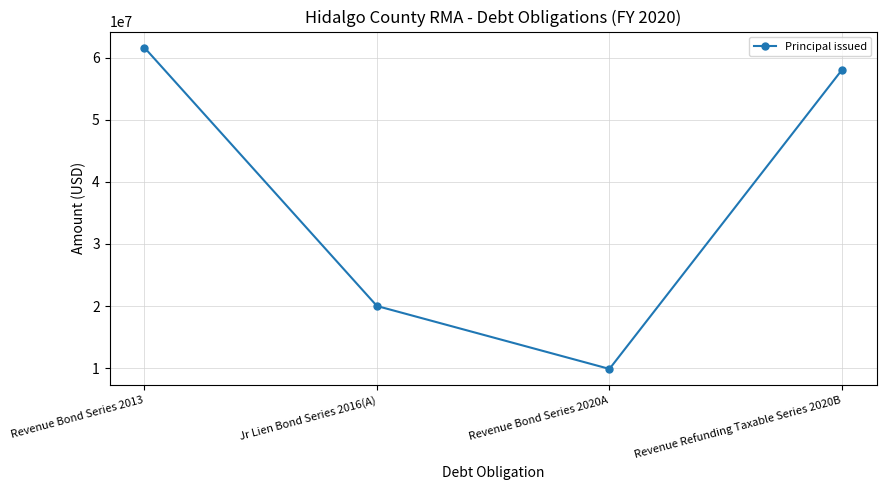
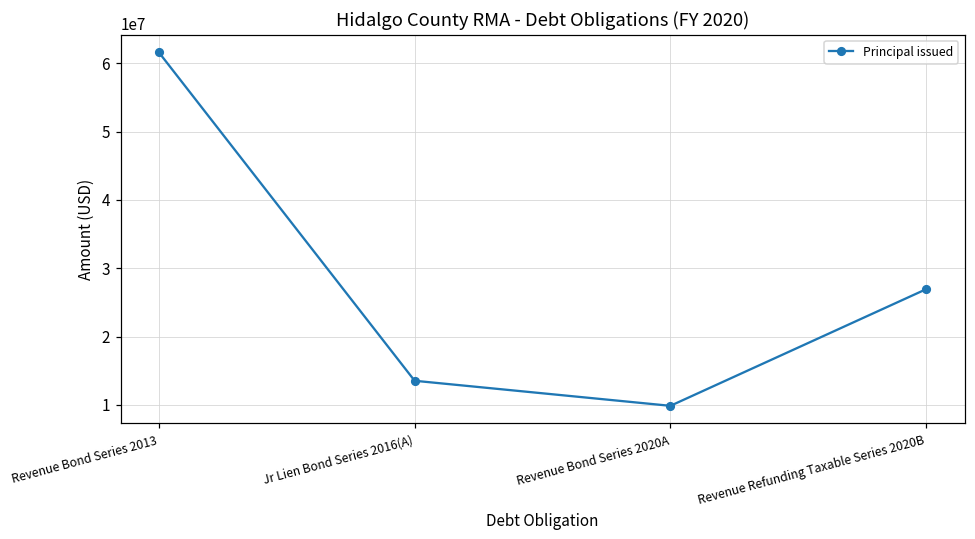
  {
    "Revenue Bond Series 2013": 62000000,
-   "Jr Lien Bond Series 2016(A)": 20000000,
+   "Jr Lien Bond Series 2016(A)": 14000000,
    "Revenue Bond Series 2020A": 10000000,
-   "Revenue Refunding Taxable Series 2020B": 58000000
+   "Revenue Refunding Taxable Series 2020B": 27000000
  }
